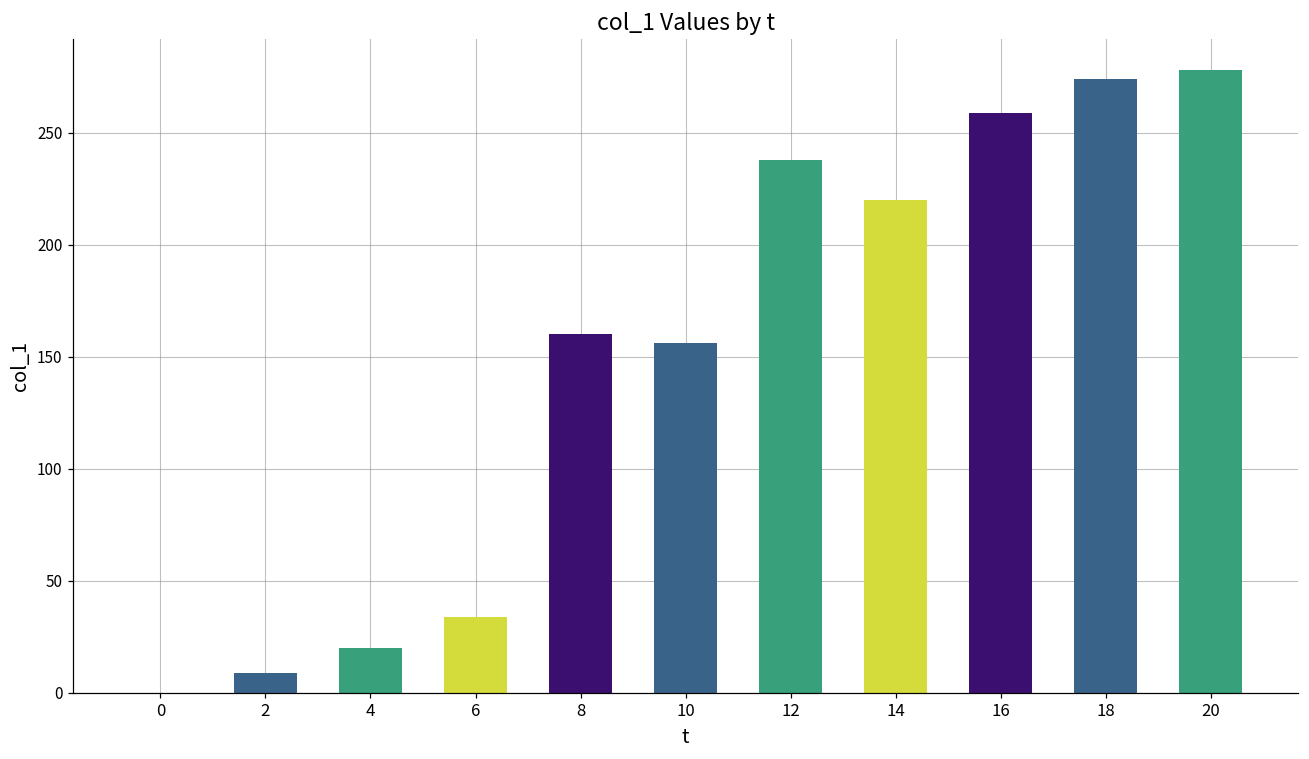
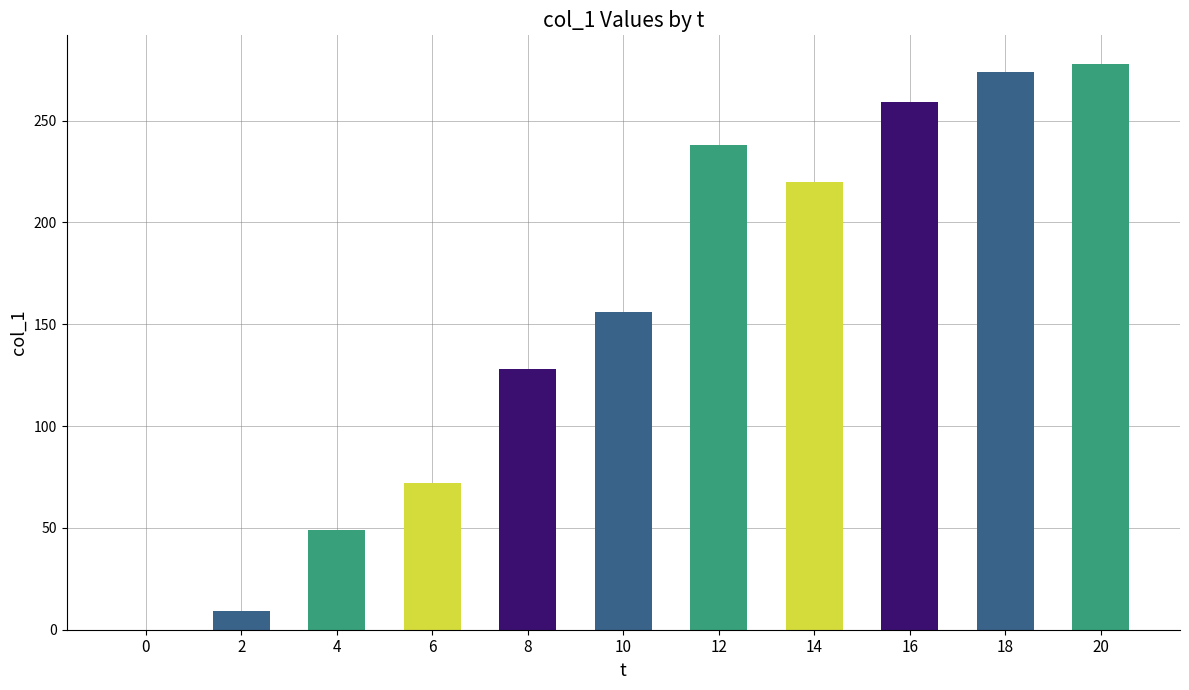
  {
    "0": 0,
    "2": 9,
-   "4": 20,
-   "6": 34,
-   "8": 160,
+   "4": 49,
+   "6": 72,
+   "8": 128,
    "10": 156,
    "12": 238,
    "14": 220,
    "16": 259,
    "18": 274,
    "20": 278
  }
